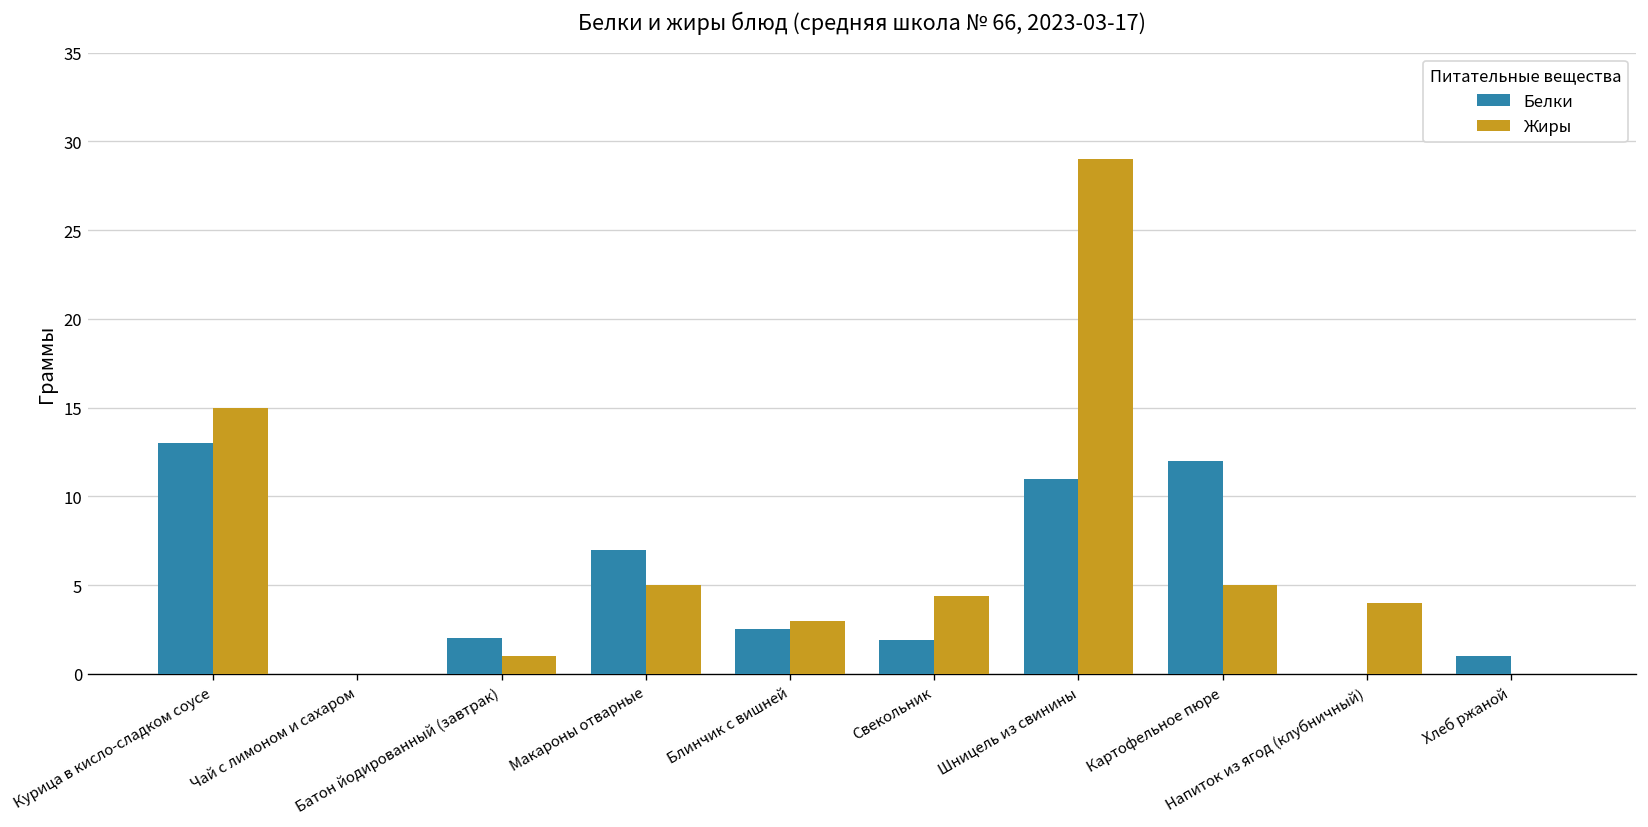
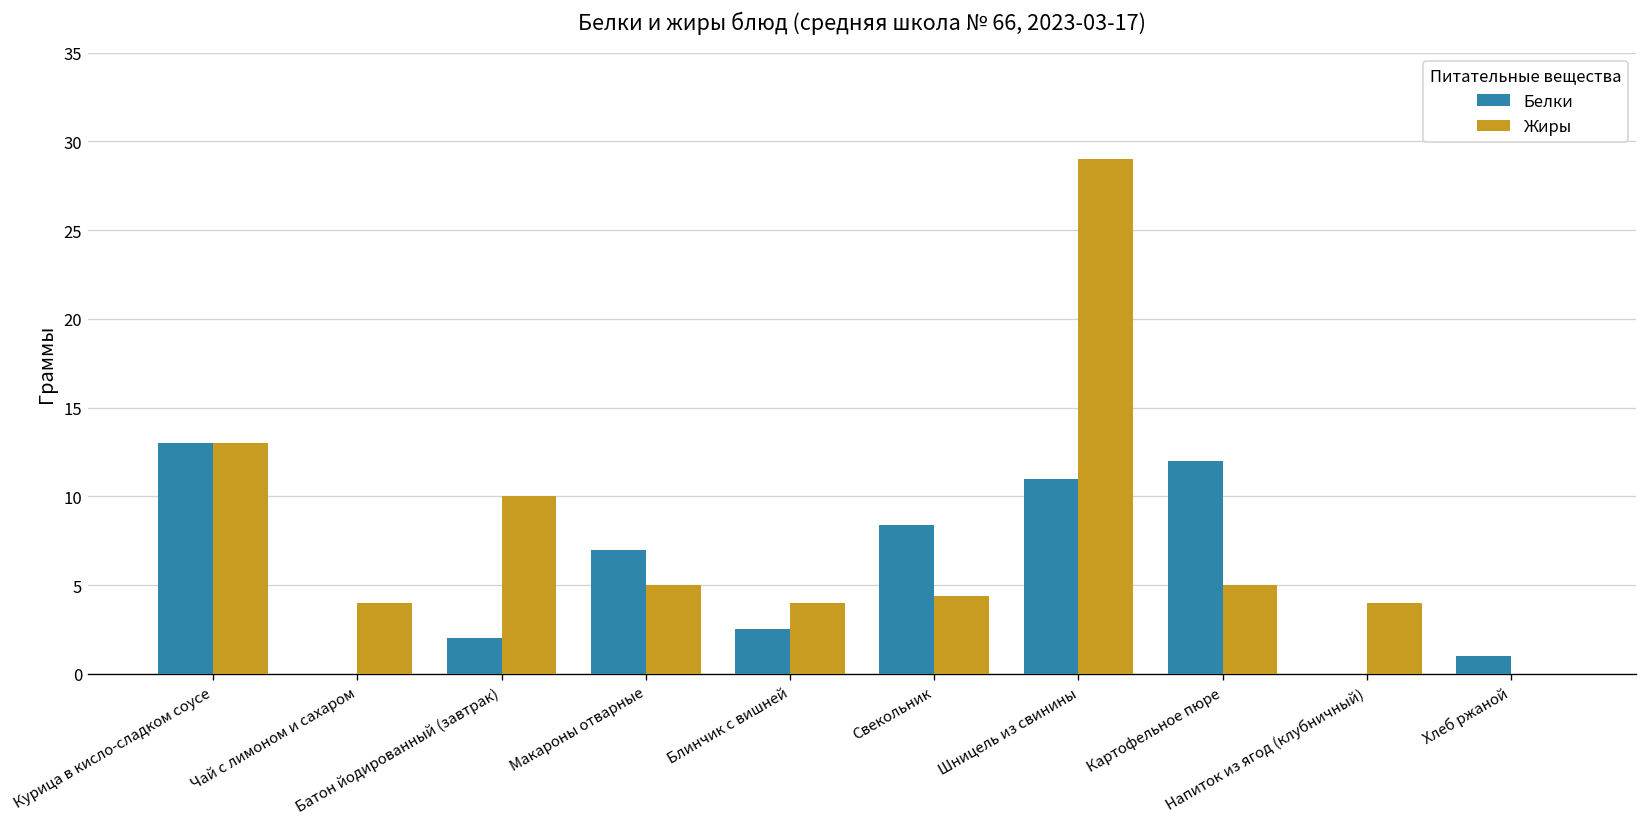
  {
    "Белки": {
      "Курица в кисло-сладком соусе": 13.0,
      "Чай с лимоном и сахаром": 0.0,
      "Батон йодированный (завтрак)": 2.0,
      "Макароны отварные": 7.0,
      "Блинчик с вишней": 2.5,
-     "Свекольник": 1.9,
+     "Свекольник": 8.4,
      "Шницель из свинины": 11.0,
      "Картофельное пюре": 12.0,
      "Напиток из ягод (клубничный)": 0.0,
      "Хлеб ржаной": 1.0
    },
    "Жиры": {
-     "Курица в кисло-сладком соусе": 15,
-     "Чай с лимоном и сахаром": 0,
-     "Батон йодированный (завтрак)": 1,
+     "Курица в кисло-сладком соусе": 13,
+     "Чай с лимоном и сахаром": 4,
+     "Батон йодированный (завтрак)": 10,
      "Макароны отварные": 5,
-     "Блинчик с вишней": 3,
+     "Блинчик с вишней": 4,
      "Свекольник": 4.4,
      "Шницель из свинины": 29,
      "Картофельное пюре": 5,
      "Напиток из ягод (клубничный)": 4,
      "Хлеб ржаной": 0
    }
  }
